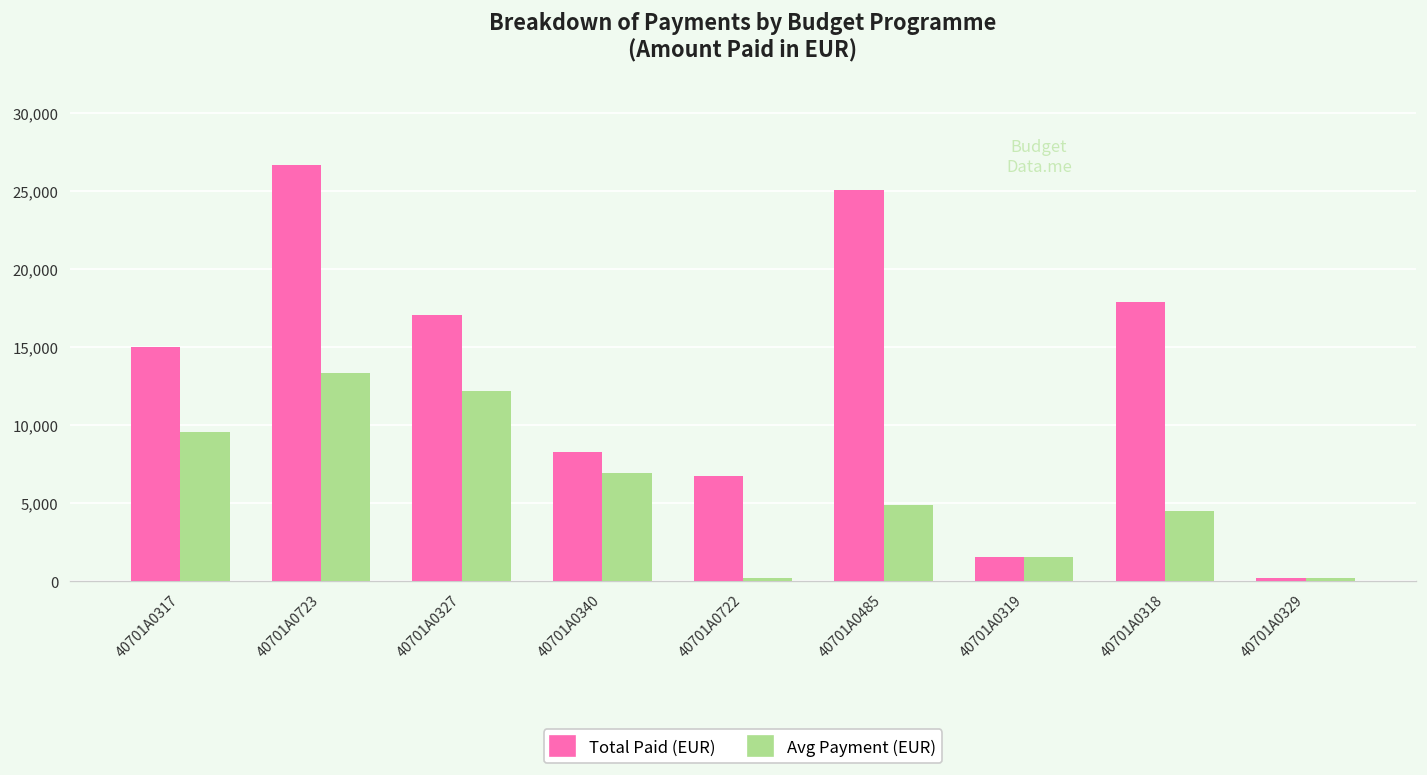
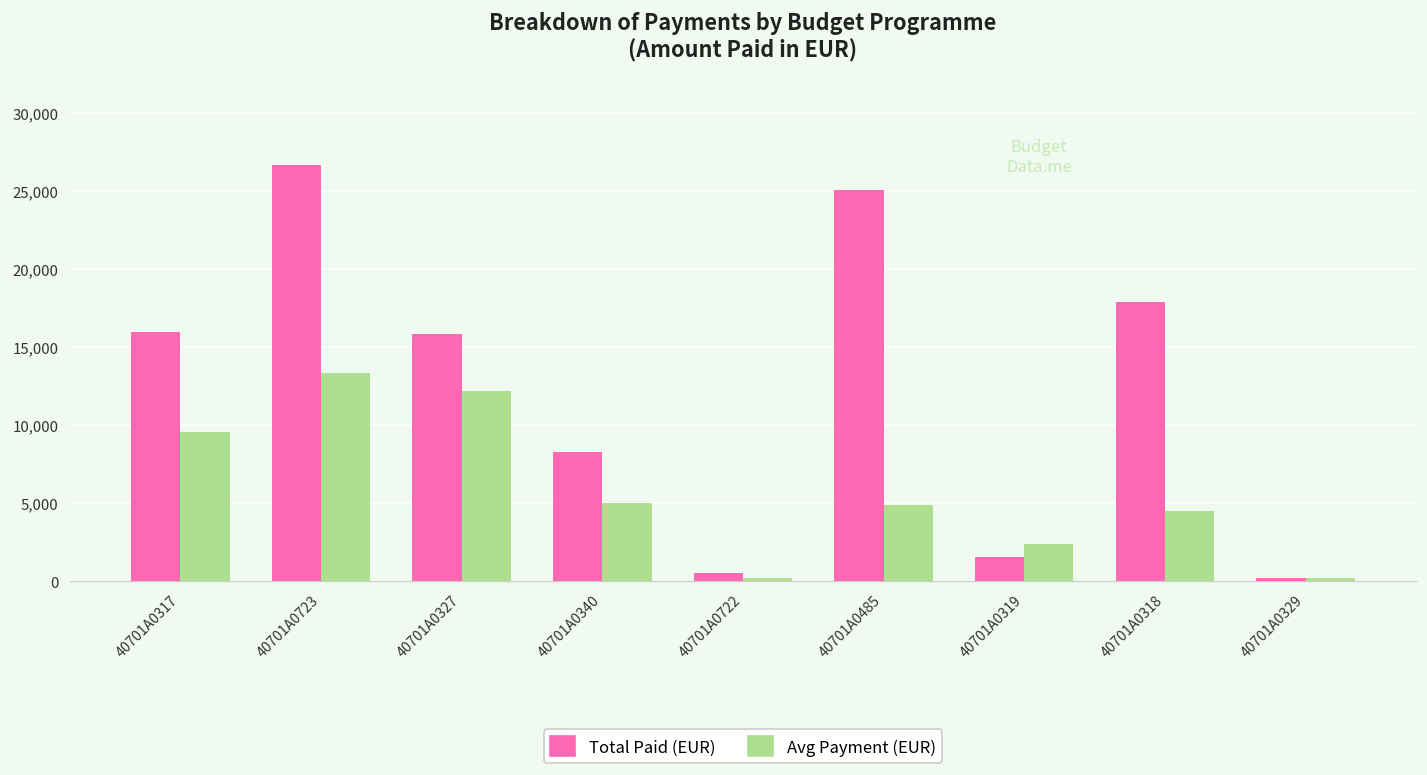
  {
    "Total Paid (EUR)": {
-     "40701A0317": "15,000",
+     "40701A0317": "16,000",
      "40701A0723": "26,600",
-     "40701A0327": "17,000",
+     "40701A0327": "15,800",
      "40701A0340": "8,300",
-     "40701A0722": "6,700",
+     "40701A0722": "500",
      "40701A0485": "25,000",
      "40701A0319": "1,500",
      "40701A0318": "17,900",
      "40701A0329": "200"
    },
    "Avg Payment (EUR)": {
      "40701A0317": "9,500",
      "40701A0723": "13,300",
      "40701A0327": "12,200",
-     "40701A0340": "6,900",
+     "40701A0340": "5,000",
      "40701A0485": "4,900",
-     "40701A0319": "1,500",
+     "40701A0319": "2,400",
      "40701A0318": "4,500",
      "40701A0329": "200"
    }
  }
